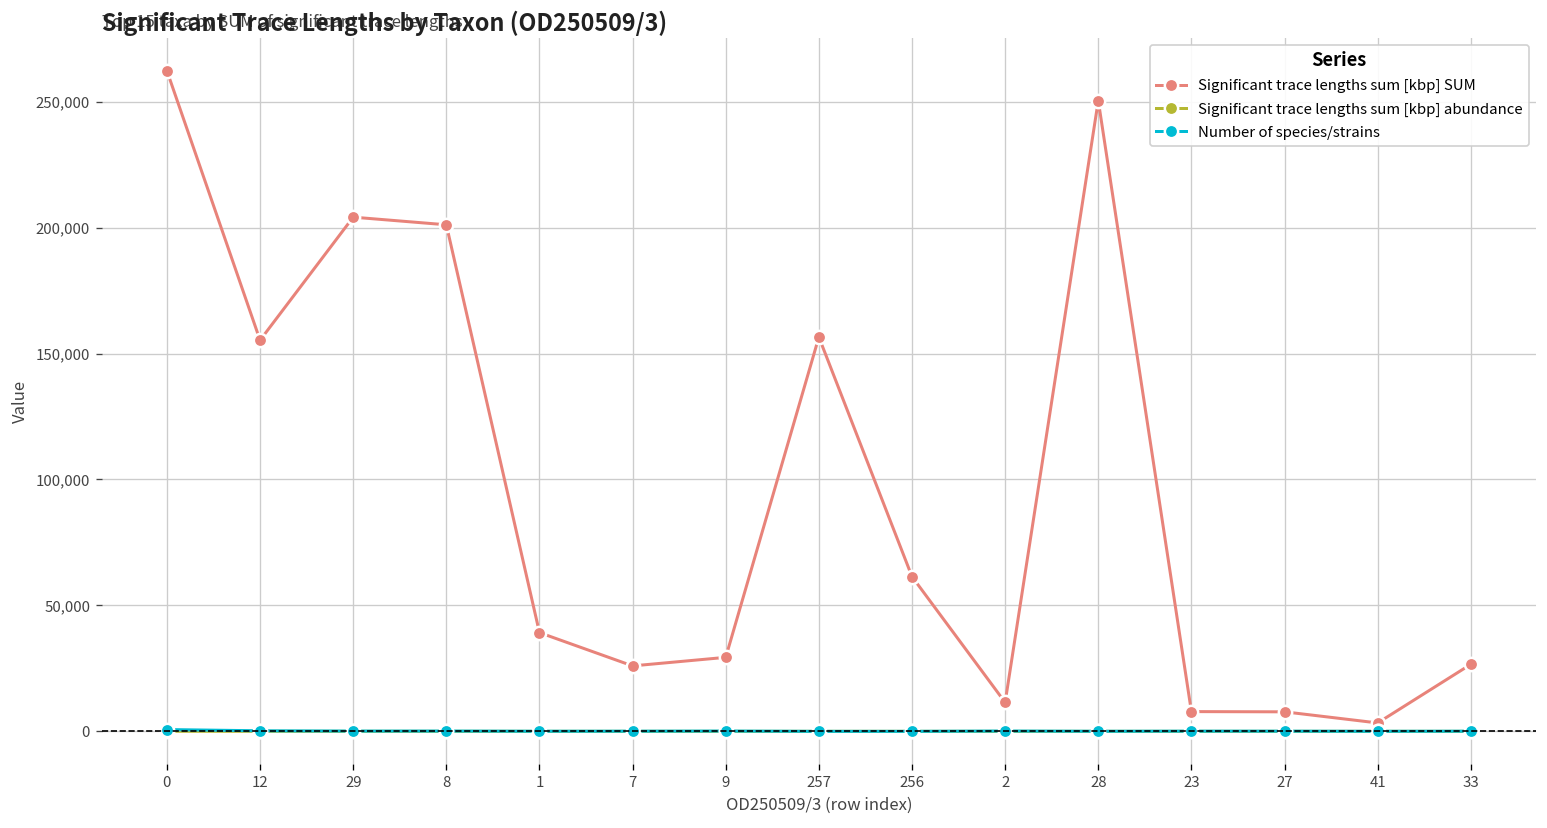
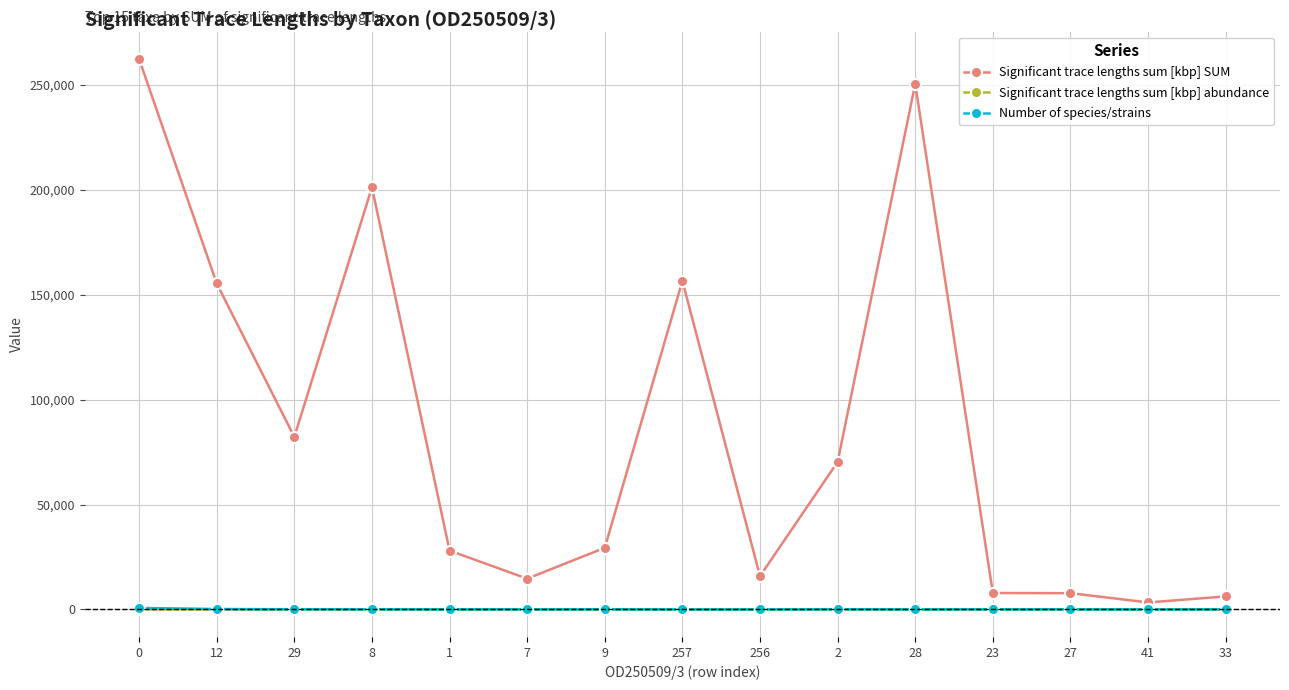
  {
    "Significant trace lengths sum [kbp] SUM": {
      "0": "262,000",
      "12": "155,000",
-     "29": "204,000",
+     "29": "82,000",
      "8": "201,000",
-     "1": "39,000",
-     "7": "26,000",
+     "1": "28,000",
+     "7": "15,000",
      "9": "29,000",
      "257": "157,000",
-     "256": "61,000",
-     "2": "11,000",
+     "256": "16,000",
+     "2": "70,000",
      "28": "250,000",
      "23": "8,000",
      "27": "8,000",
      "41": "3,000",
-     "33": "27,000"
+     "33": "6,000"
    }
  }
